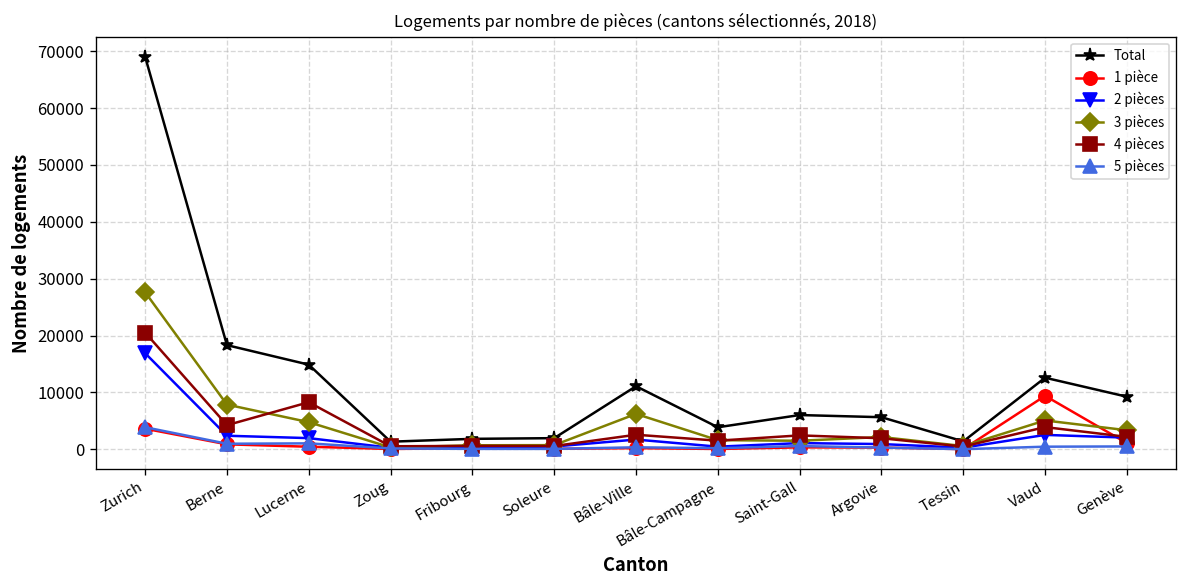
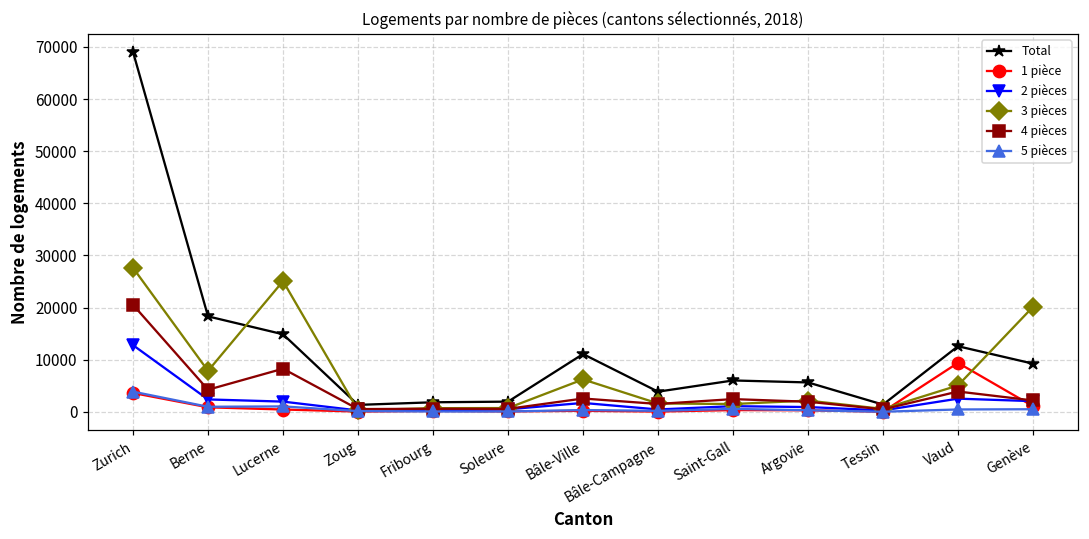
  {
    "Total": {
      "Zurich": 69000,
      "Berne": 18000,
      "Lucerne": 15000,
      "Zoug": 1000,
      "Fribourg": 2000,
      "Soleure": 2000,
      "Bâle-Ville": 11000,
      "Bâle-Campagne": 4000,
      "Saint-Gall": 6000,
      "Argovie": 6000,
      "Tessin": 1000,
      "Vaud": 13000,
      "Genève": 9000
    },
    "1 pièce": {
      "Lucerne": 0,
      "Vaud": 9000,
      "Genève": 1000
    },
    "2 pièces": {
-     "Zurich": 17000,
+     "Zurich": 13000,
      "Berne": 2000,
      "Lucerne": 2000,
      "Bâle-Ville": 2000,
      "Argovie": 1000,
      "Vaud": 3000
    },
    "3 pièces": {
      "Zurich": 28000,
      "Berne": 8000,
-     "Lucerne": 5000,
+     "Lucerne": 25000,
      "Bâle-Ville": 6000,
      "Vaud": 5000,
-     "Genève": 3000
+     "Genève": 20000
    },
    "4 pièces": {
      "Zurich": 21000,
      "Berne": 4000,
      "Lucerne": 8000,
      "Bâle-Ville": 3000,
      "Saint-Gall": 2000,
      "Vaud": 4000
    },
    "5 pièces": {
      "Lucerne": 1000,
      "Vaud": 0,
      "Genève": 1000
    }
  }
